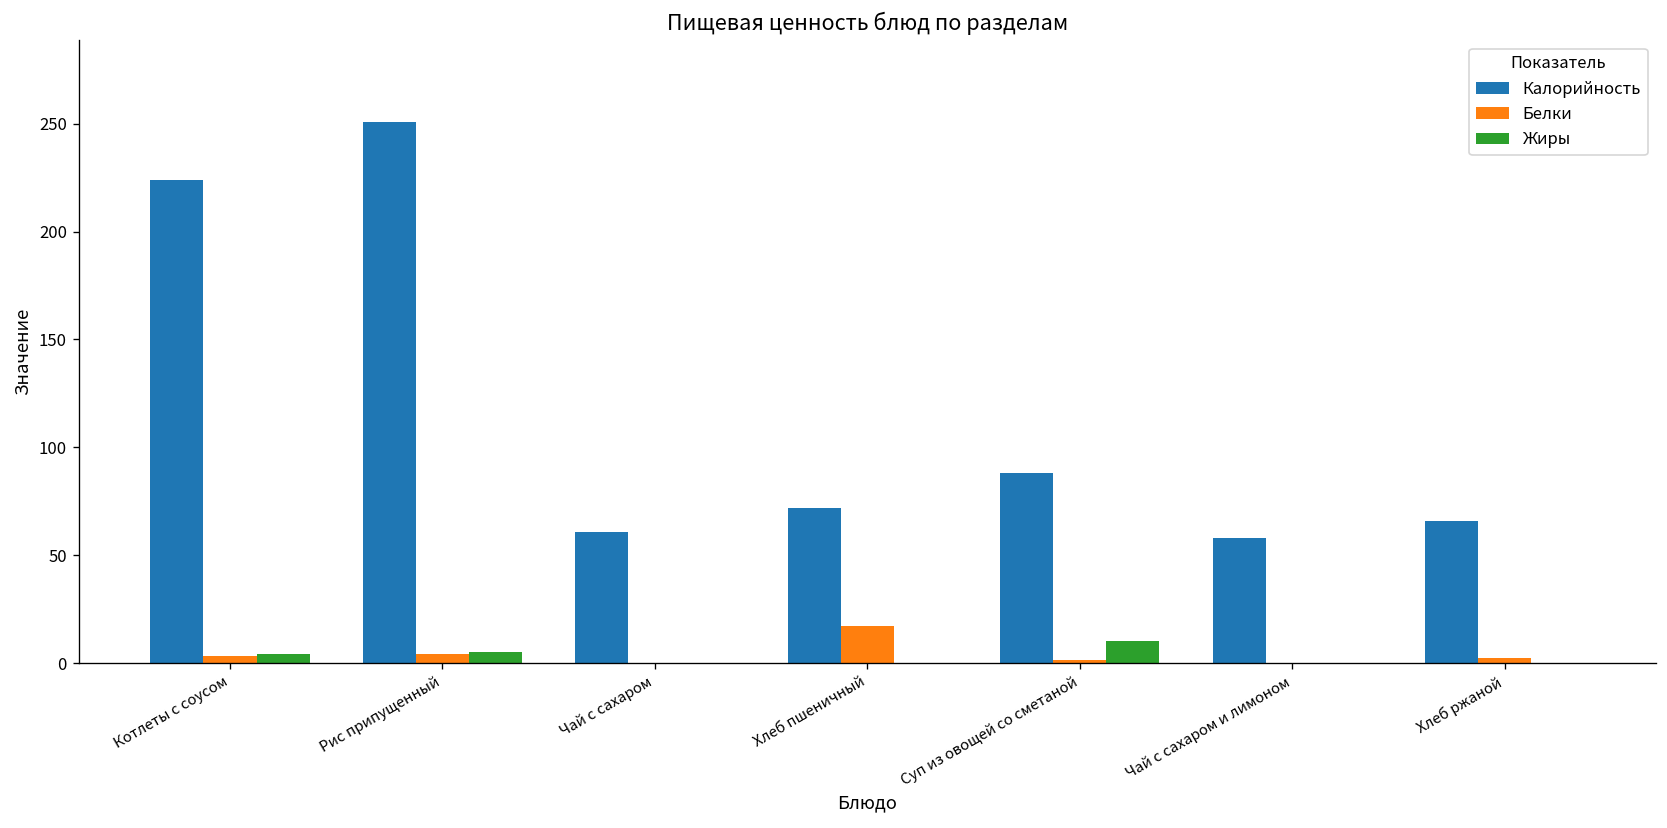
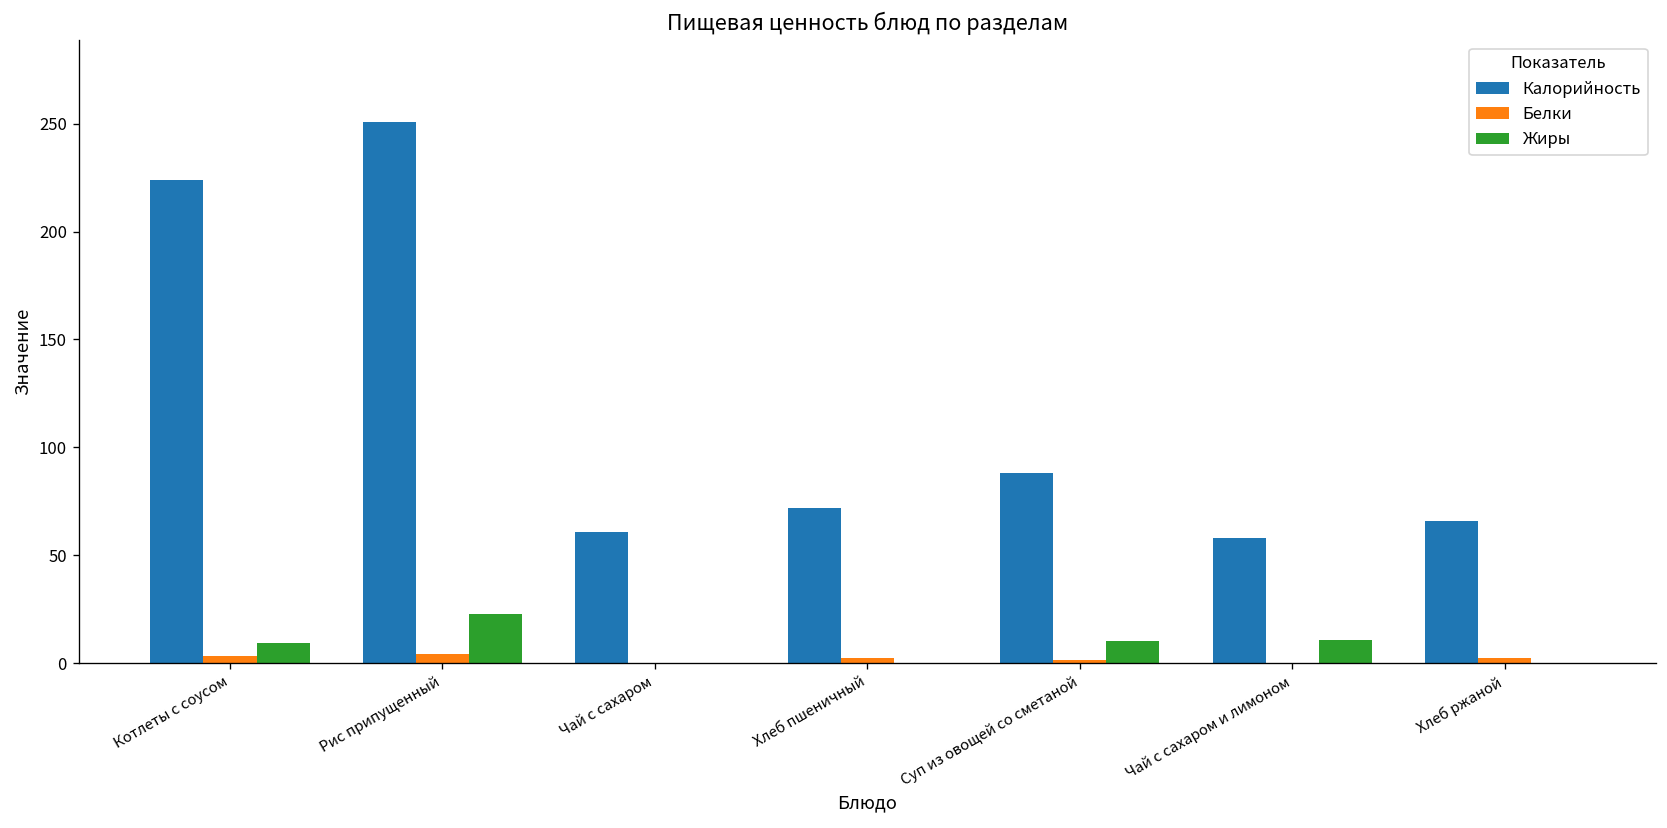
  {
    "Калорийность": {
      "Котлеты с соусом": 224,
      "Рис припущенный": 251,
      "Чай с сахаром": 61,
      "Хлеб пшеничный": 72,
      "Суп из овощей со сметаной": 88,
      "Чай с сахаром и лимоном": 58,
      "Хлеб ржаной": 66
    },
    "Белки": {
      "Котлеты с соусом": 4,
      "Рис припущенный": 4,
-     "Хлеб пшеничный": 17,
+     "Хлеб пшеничный": 2,
      "Суп из овощей со сметаной": 2,
      "Хлеб ржаной": 2
    },
    "Жиры": {
-     "Котлеты с соусом": 4,
-     "Рис припущенный": 5,
+     "Котлеты с соусом": 10,
+     "Рис припущенный": 23,
      "Суп из овощей со сметаной": 10,
-     "Чай с сахаром и лимоном": 0
+     "Чай с сахаром и лимоном": 11
    }
  }
